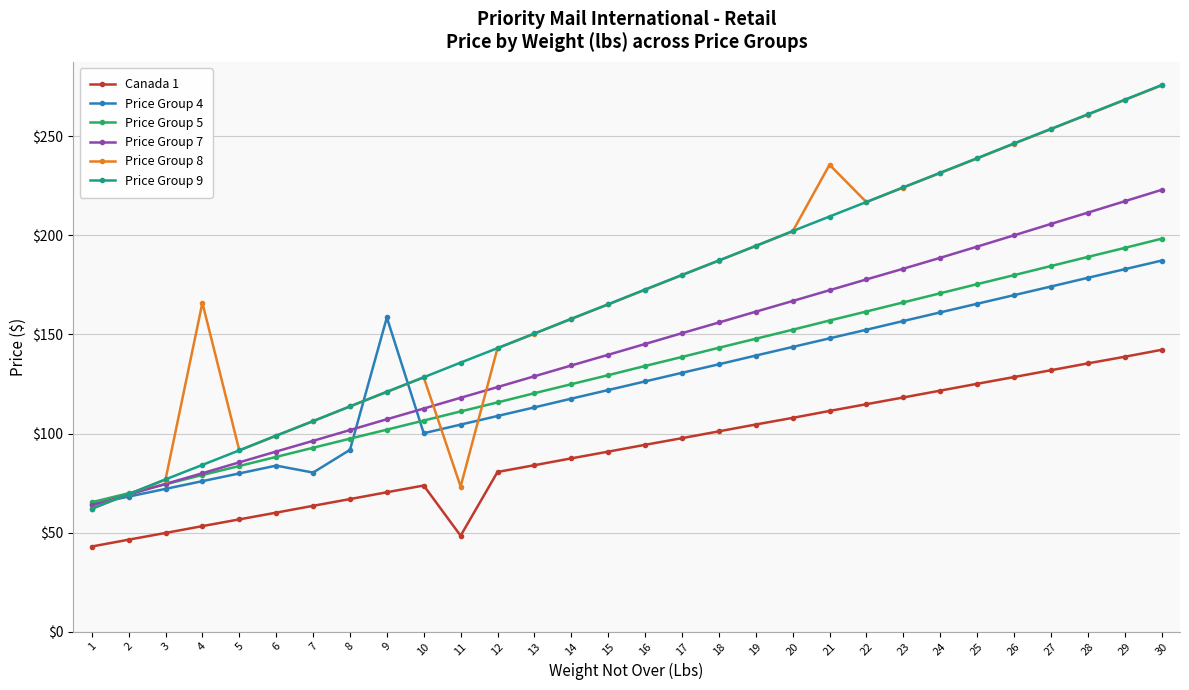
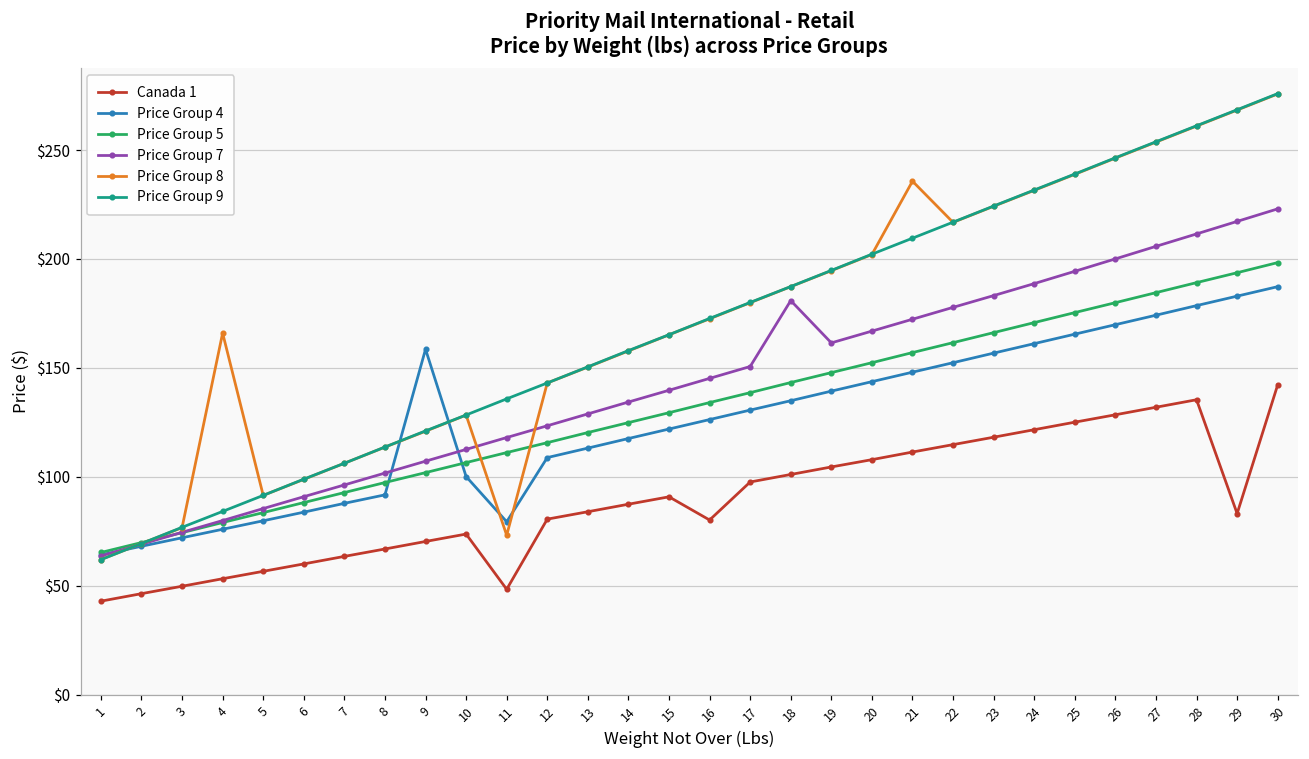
  {
    "Canada 1": {
      "1": "$43",
      "2": "$46",
      "3": "$50",
      "4": "$53",
      "5": "$57",
      "6": "$60",
      "7": "$64",
      "8": "$67",
      "9": "$70",
      "10": "$74",
      "11": "$48",
      "12": "$81",
      "13": "$84",
      "14": "$87",
      "15": "$91",
-     "16": "$94",
+     "16": "$80",
      "17": "$98",
      "18": "$101",
      "19": "$105",
      "20": "$108",
      "21": "$111",
      "22": "$115",
      "23": "$118",
      "24": "$122",
      "25": "$125",
      "26": "$129",
      "27": "$132",
      "28": "$135",
-     "29": "$139",
+     "29": "$83",
      "30": "$142"
    },
    "Price Group 4": {
      "3": "$72",
      "4": "$76",
      "5": "$80",
      "6": "$84",
-     "7": "$80",
+     "7": "$88",
      "8": "$92",
      "9": "$159",
      "10": "$100",
-     "11": "$105",
+     "11": "$79",
      "12": "$109",
      "13": "$113",
      "14": "$118",
      "15": "$122",
      "16": "$126",
      "17": "$131",
      "18": "$135",
      "19": "$139",
      "20": "$144",
      "21": "$148",
      "22": "$152",
      "23": "$157",
      "24": "$161",
      "25": "$166",
      "26": "$170",
      "27": "$174",
      "28": "$179",
      "29": "$183",
      "30": "$187"
    },
    "Price Group 7": {
      "5": "$85",
      "6": "$91",
      "7": "$96",
      "8": "$102",
      "9": "$107",
      "10": "$113",
      "11": "$118",
      "12": "$123",
      "13": "$129",
      "14": "$134",
      "15": "$140",
      "16": "$145",
      "17": "$151",
-     "18": "$156",
+     "18": "$181",
      "19": "$162",
      "20": "$167",
      "21": "$172",
      "22": "$178",
      "23": "$183",
      "24": "$189",
      "25": "$194",
      "26": "$200",
      "27": "$206",
      "28": "$212",
      "29": "$217",
      "30": "$223"
    },
    "Price Group 8": {
      "4": "$166",
      "11": "$73",
      "21": "$236"
    }
  }
